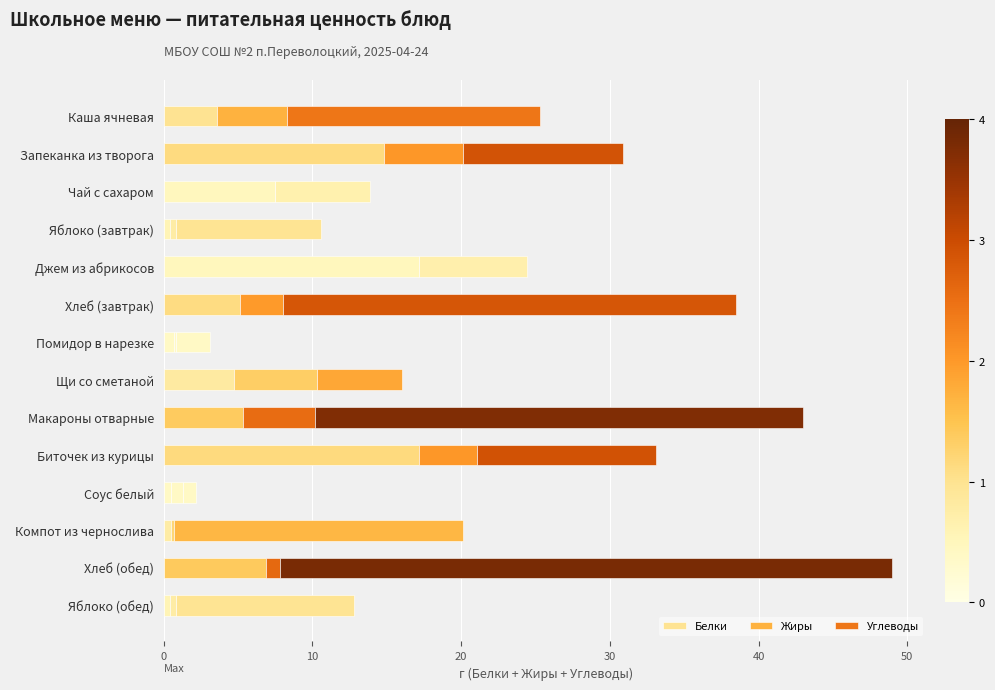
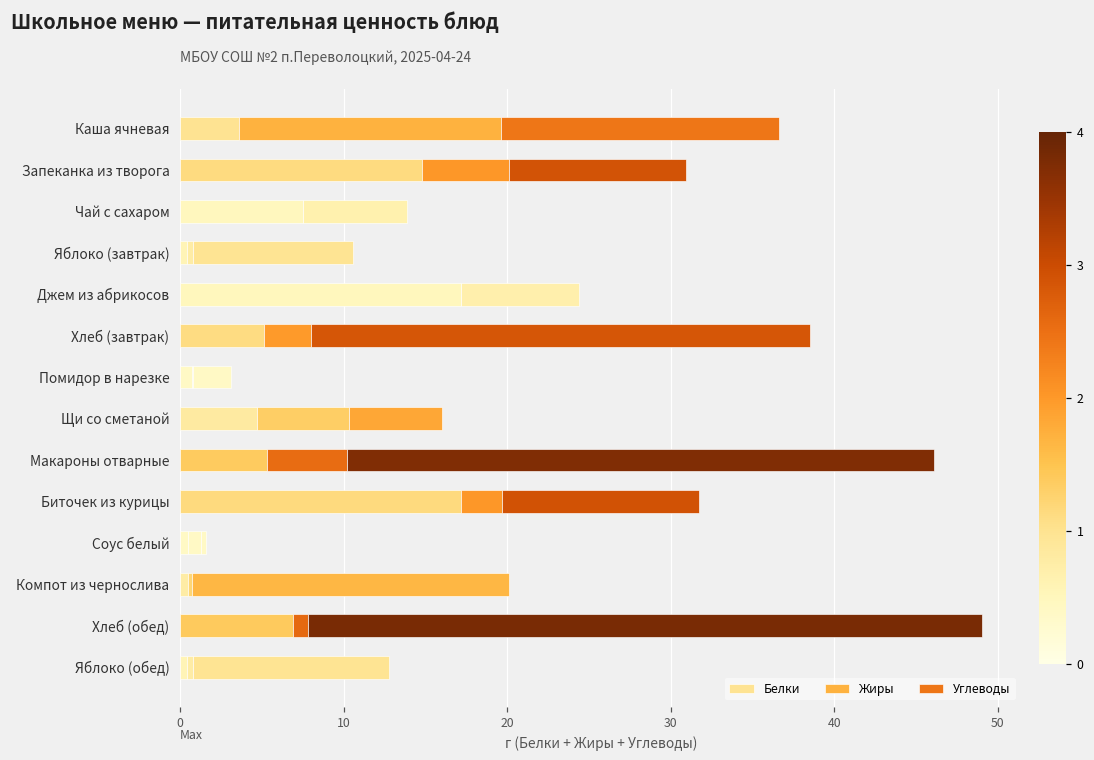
  {
    "Белки": {
      "Каша ячневая": 3.6,
      "Запеканка из творога": 14.8,
      "Чай с сахаром": 7.5,
      "Яблоко (завтрак)": 0.4,
      "Джем из абрикосов": 17.2,
      "Хлеб (завтрак)": 5.1,
      "Помидор в нарезке": 0.7,
      "Щи со сметаной": 4.7,
      "Макароны отварные": 5.3,
      "Биточек из курицы": 17.2,
      "Соус белый": 0.5,
      "Компот из чернослива": 0.5,
      "Хлеб (обед)": 6.9,
      "Яблоко (обед)": 0.4
    },
    "Жиры": {
-     "Каша ячневая": 4.7,
+     "Каша ячневая": 16.0,
      "Запеканка из творога": 5.3,
      "Чай с сахаром": 0.0,
      "Яблоко (завтрак)": 0.4,
      "Джем из абрикосов": 0.0,
      "Хлеб (завтрак)": 2.9,
      "Щи со сметаной": 5.6,
      "Макароны отварные": 4.9,
-     "Биточек из курицы": 3.9,
+     "Биточек из курицы": 2.5,
      "Соус белый": 0.8,
      "Компот из чернослива": 0.2,
      "Хлеб (обед)": 0.9,
      "Яблоко (обед)": 0.4
    },
    "Углеводы": {
      "Каша ячневая": 17.0,
      "Запеканка из творога": 10.8,
      "Чай с сахаром": 6.4,
      "Яблоко (завтрак)": 9.8,
      "Джем из абрикосов": 7.2,
      "Хлеб (завтрак)": 30.5,
      "Помидор в нарезке": 2.3,
      "Щи со сметаной": 5.7,
-     "Макароны отварные": 32.8,
+     "Макароны отварные": 35.9,
      "Биточек из курицы": 12.0,
-     "Соус белый": 0.9,
+     "Соус белый": 0.3,
      "Компот из чернослива": 19.4,
      "Хлеб (обед)": 41.2,
      "Яблоко (обед)": 12.0
    }
  }
